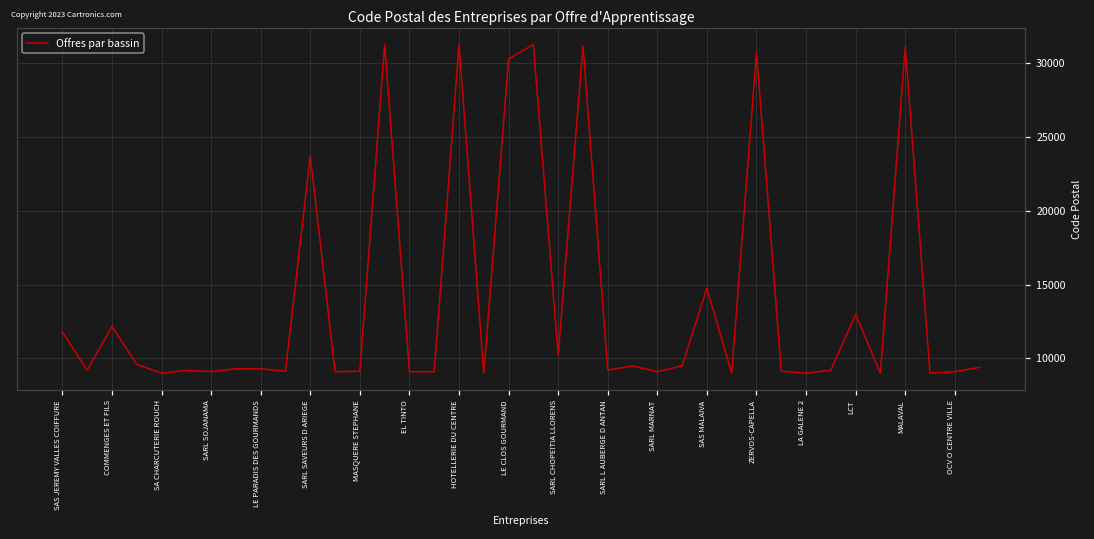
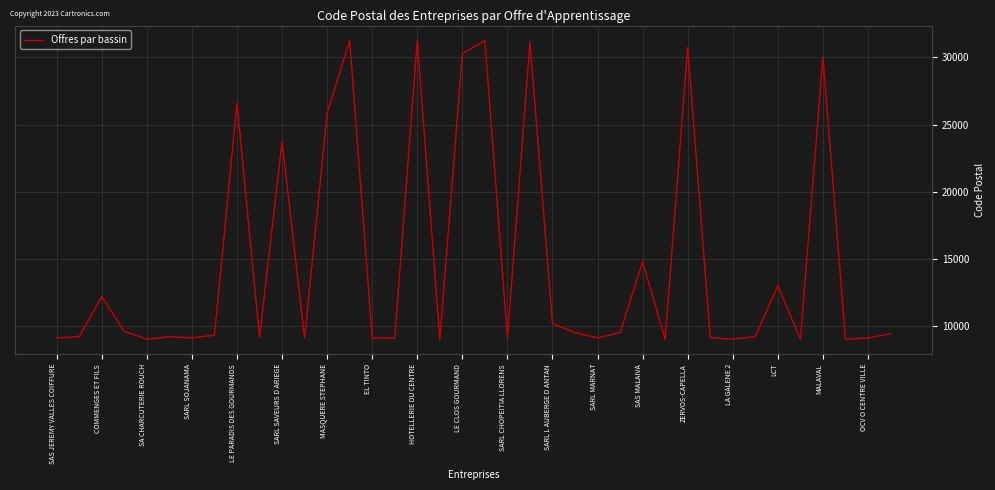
  {
-   "SAS JEREMY VALLES COIFFURE": 11800,
+   "SAS JEREMY VALLES COIFFURE": 9100,
    "COMMENGES ET FILS": 12200,
    "SA CHARCUTERIE ROUCH": 9000,
    "SARL SOJANAMA": 9100,
-   "LE PARADIS DES GOURMANDS": 9300,
+   "LE PARADIS DES GOURMANDS": 26600,
    "SARL SAVEURS D ARIEGE": 23700,
-   "MASQUERE STEPHANE": 9100,
+   "MASQUERE STEPHANE": 25800,
    "EL TINTO": 9100,
    "HOTELLERIE DU CENTRE": 31300,
    "LE CLOS GOURMAND": 30300,
-   "SARL CHOPEITIA LLORENS": 10200,
-   "SARL L AUBERGE D ANTAN": 9200,
+   "SARL CHOPEITIA LLORENS": 9100,
+   "SARL L AUBERGE D ANTAN": 10200,
    "SARL MARNAT": 9100,
    "SAS MALAIVA": 14800,
    "ZERVOS-CAPELLA": 30700,
    "LA GALENE 2": 9000,
    "LCT": 13000,
-   "MALAVAL": 31100,
+   "MALAVAL": 30000,
    "OCV O CENTRE VILLE": 9100
  }
